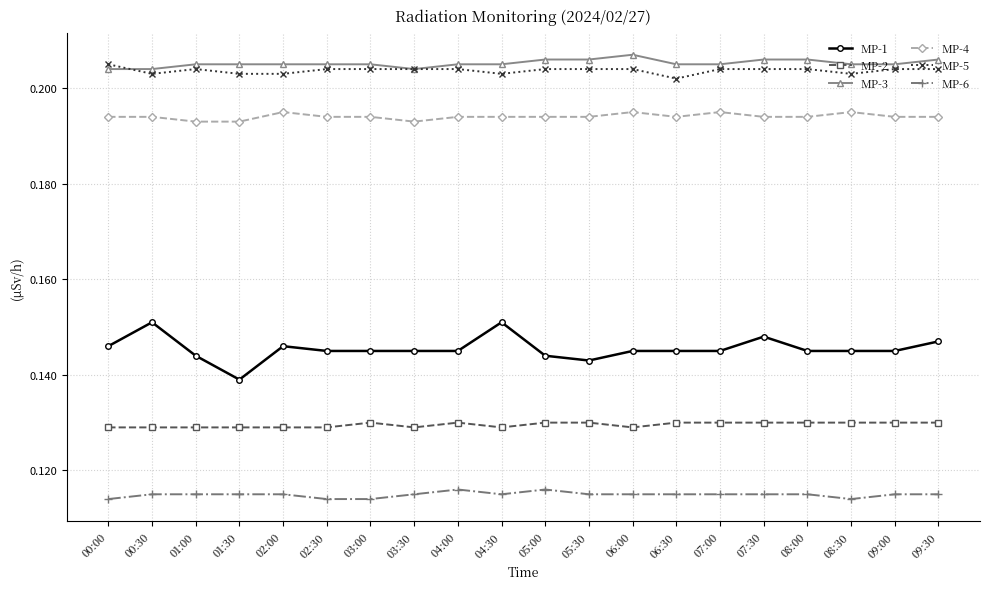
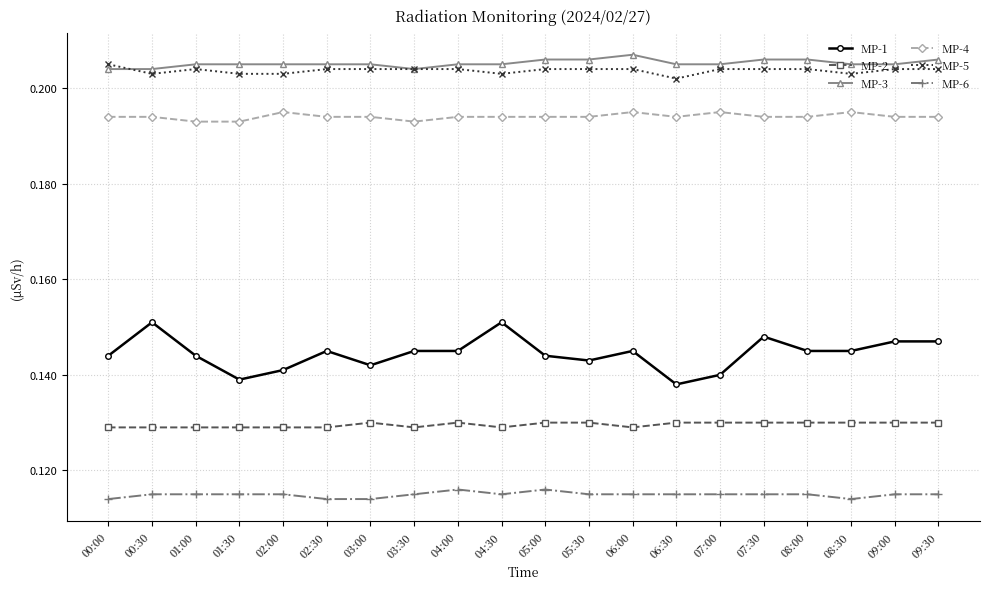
  {
    "MP-1": {
-     "00:00": 0.146,
+     "00:00": 0.144,
      "00:30": 0.151,
      "01:00": 0.144,
      "01:30": 0.139,
-     "02:00": 0.146,
+     "02:00": 0.141,
      "02:30": 0.145,
-     "03:00": 0.145,
+     "03:00": 0.142,
      "03:30": 0.145,
      "04:00": 0.145,
      "04:30": 0.151,
      "05:00": 0.144,
      "05:30": 0.143,
      "06:00": 0.145,
-     "06:30": 0.145,
-     "07:00": 0.145,
+     "06:30": 0.138,
+     "07:00": 0.140,
      "07:30": 0.148,
      "08:00": 0.145,
      "08:30": 0.145,
-     "09:00": 0.145,
+     "09:00": 0.147,
      "09:30": 0.147
    }
  }
